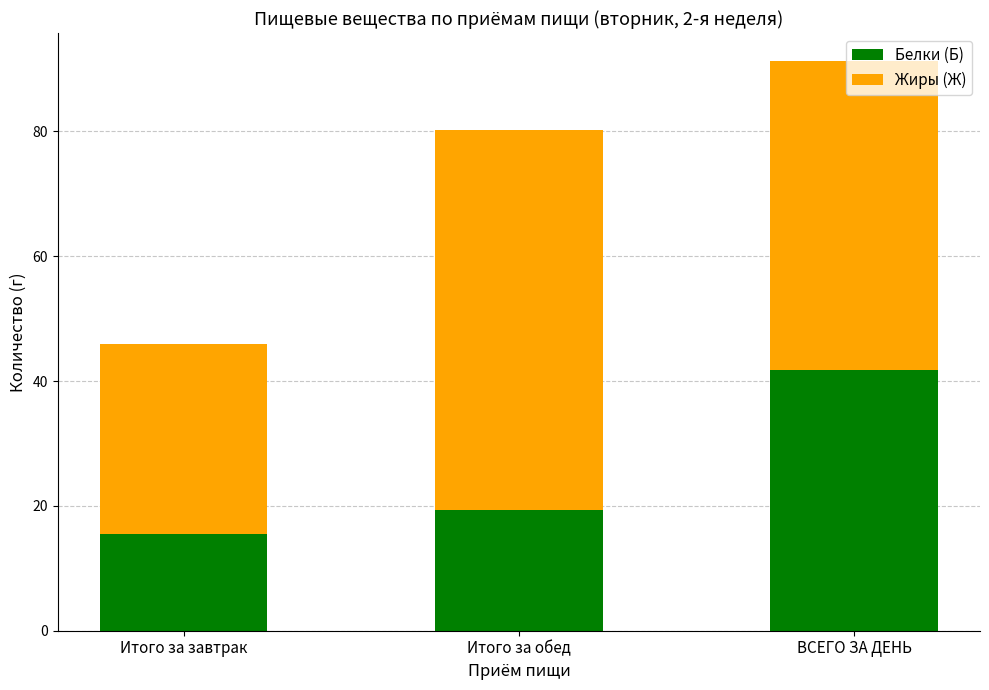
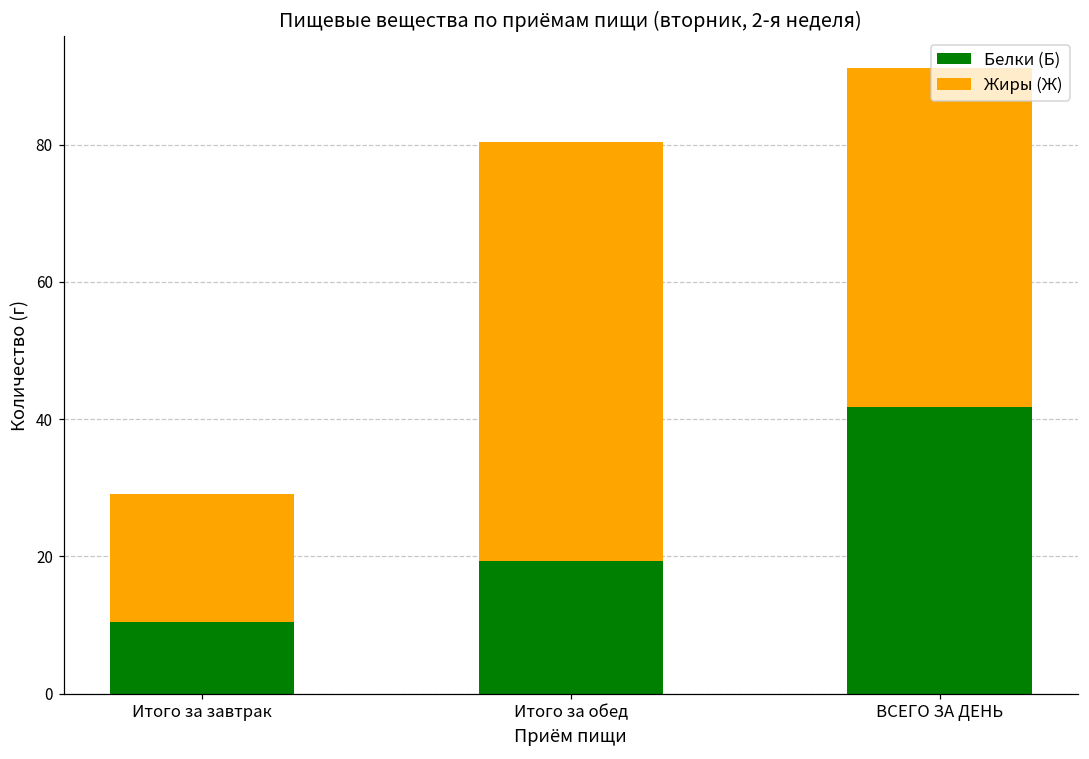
  {
    "Белки (Б)": {
-     "Итого за завтрак": 16,
+     "Итого за завтрак": 10,
      "Итого за обед": 19,
      "ВСЕГО ЗА ДЕНЬ": 42
    },
    "Жиры (Ж)": {
-     "Итого за завтрак": 30,
+     "Итого за завтрак": 19,
      "Итого за обед": 61
    }
  }
